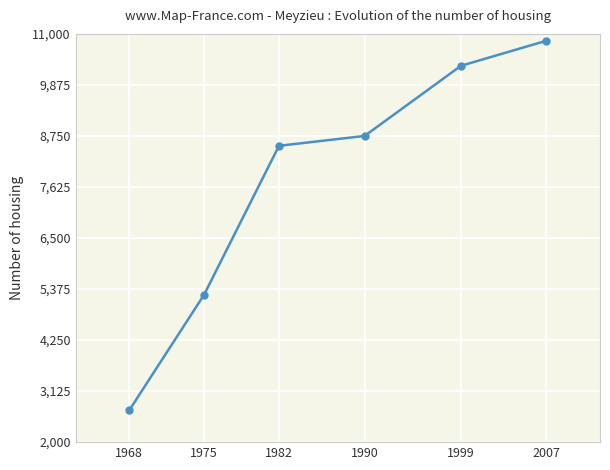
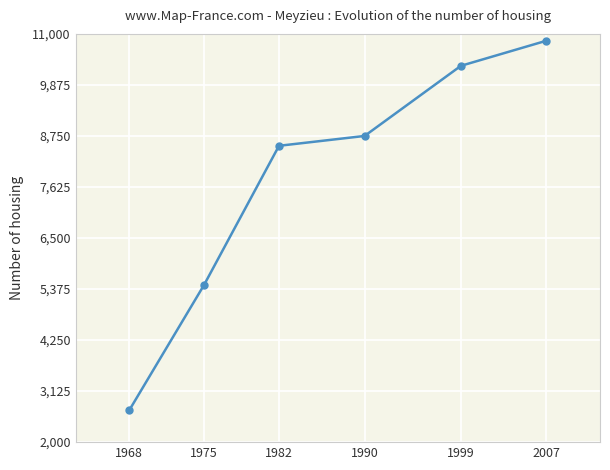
  {
    "1968": "2,700",
-   "1975": "5,300",
+   "1975": "5,500",
    "1982": "8,500",
    "1990": "8,800",
    "1999": "10,300",
    "2007": "10,900"
  }
